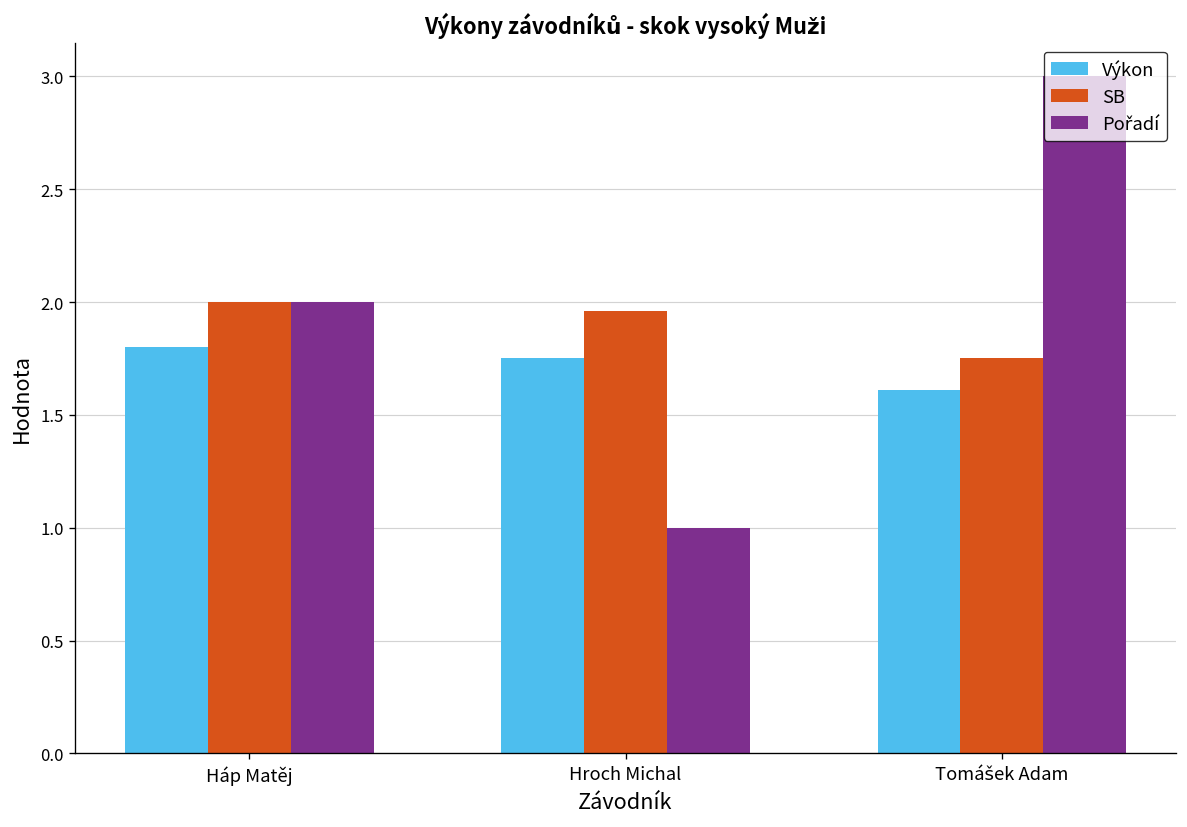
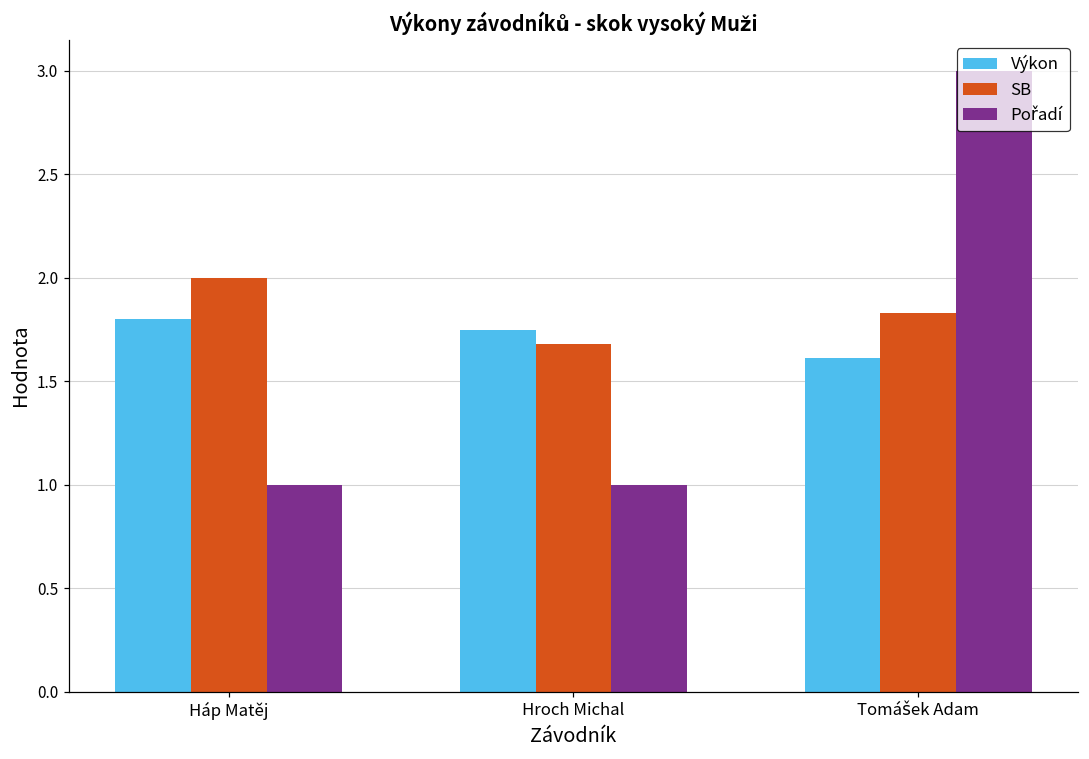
  {
    "Výkon": {
      "Háp Matěj": 1.80,
      "Hroch Michal": 1.75,
      "Tomášek Adam": 1.61
    },
    "SB": {
      "Háp Matěj": 2.00,
-     "Hroch Michal": 1.96,
-     "Tomášek Adam": 1.75
+     "Hroch Michal": 1.68,
+     "Tomášek Adam": 1.83
    },
    "Pořadí": {
-     "Háp Matěj": 2,
+     "Háp Matěj": 1,
      "Hroch Michal": 1
    }
  }
